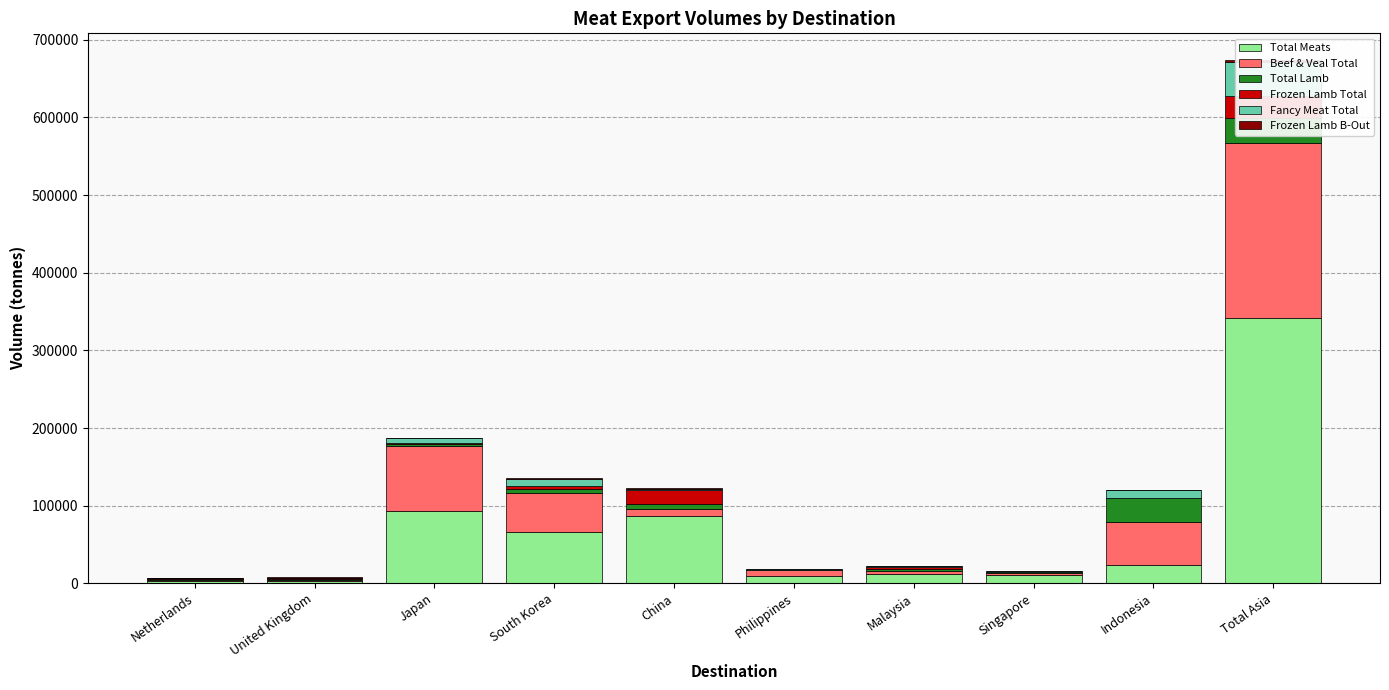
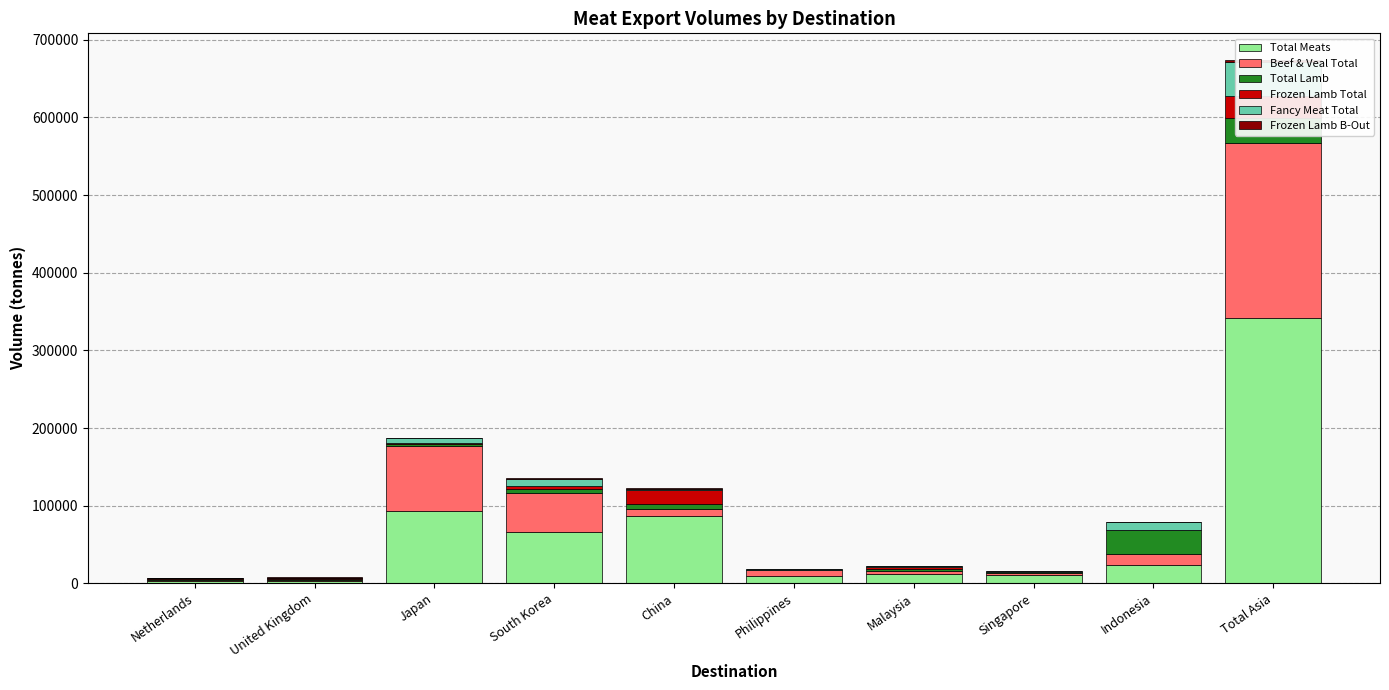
  {
    "Beef & Veal Total": {
      "Japan": 80000,
      "South Korea": 50000,
      "China": 10000,
      "Philippines": 10000,
-     "Indonesia": 50000,
+     "Indonesia": 10000,
      "Total Asia": 230000
    },
    "Total Lamb": {
      "South Korea": 10000,
      "China": 10000,
      "Indonesia": 30000
    },
    "Frozen Lamb Total": {
      "South Korea": 0,
      "China": 20000
    }
  }
